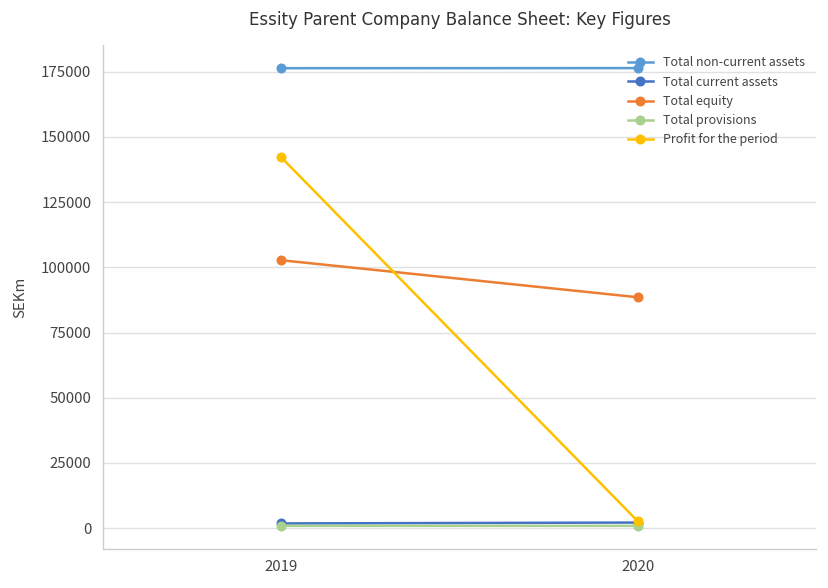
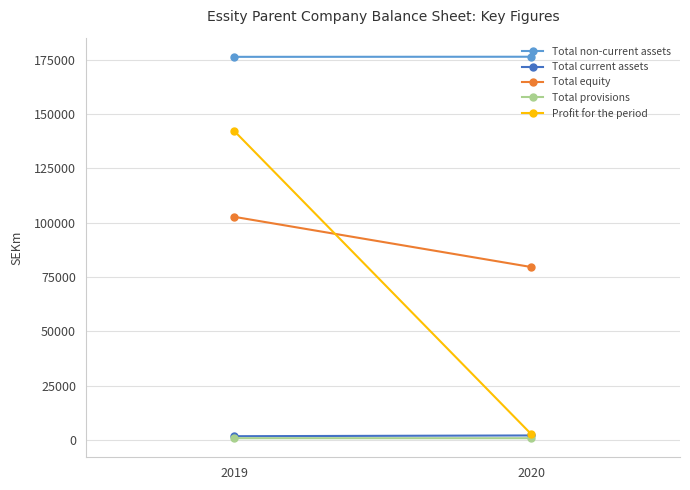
  {
    "Total equity": {
      "2019": 103000,
-     "2020": 89000
+     "2020": 80000
    },
    "Total provisions": {
      "2020": 1000
    },
    "Profit for the period": {
      "2019": 142000
    }
  }
